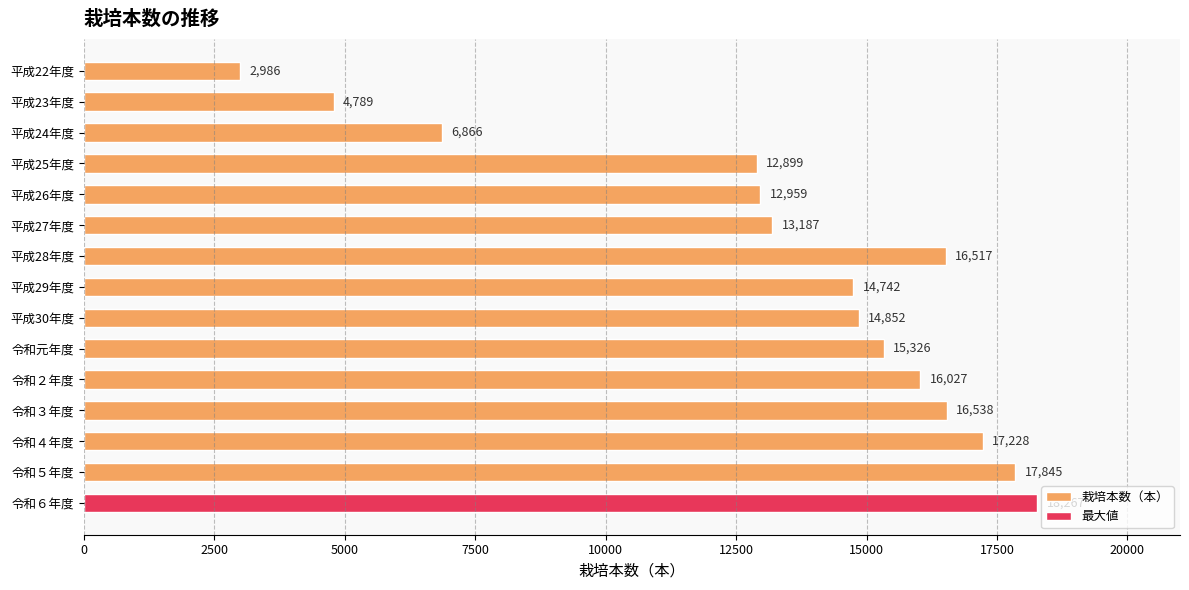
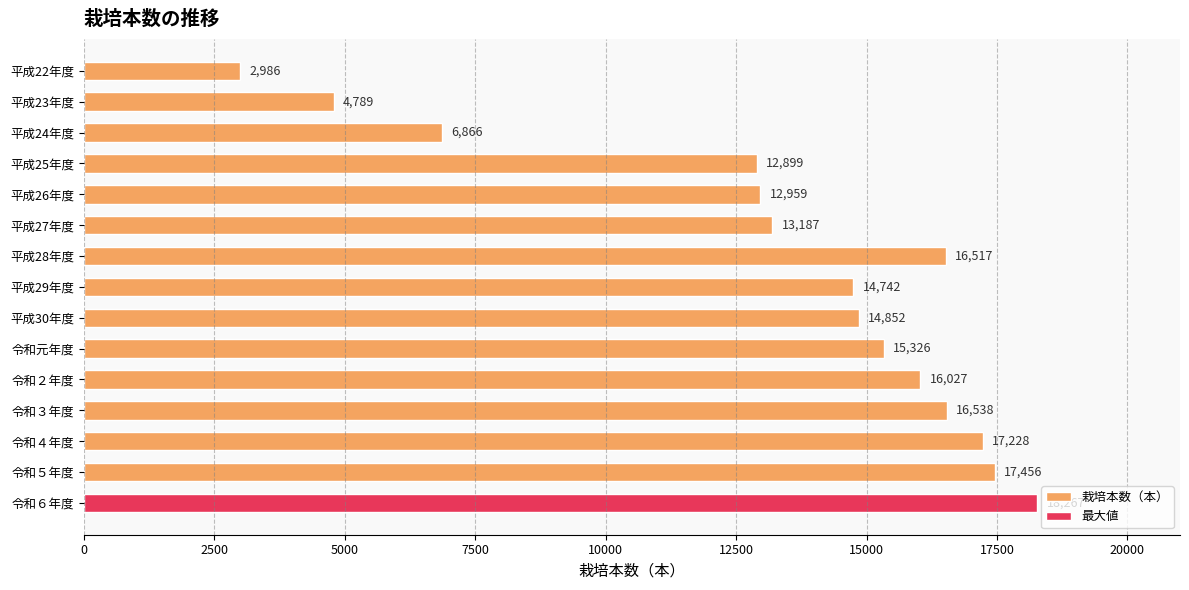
  {
    "平成22年度": "2,986",
    "平成23年度": "4,789",
    "平成24年度": "6,866",
    "平成25年度": "12,899",
    "平成26年度": "12,959",
    "平成27年度": "13,187",
    "平成28年度": "16,517",
    "平成29年度": "14,742",
    "平成30年度": "14,852",
    "令和元年度": "15,326",
    "令和２年度": "16,027",
    "令和３年度": "16,538",
    "令和４年度": "17,228",
-   "令和５年度": "17,845"
+   "令和５年度": "17,456"
  }
